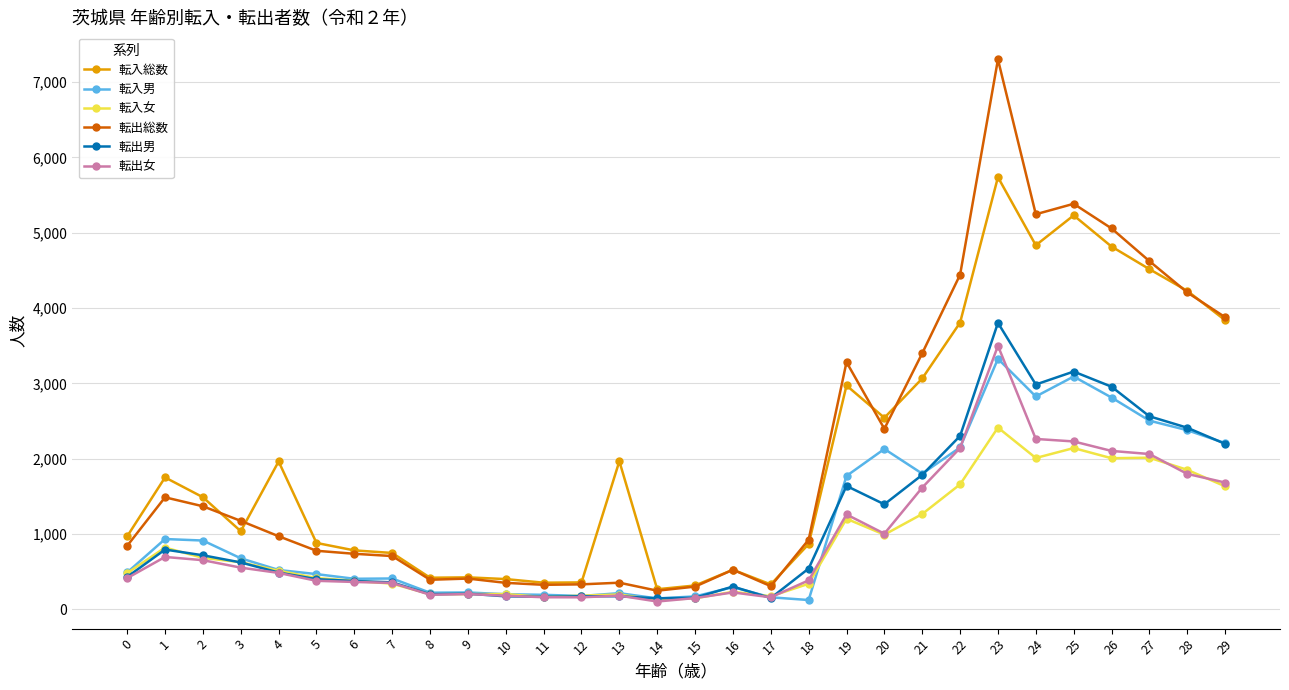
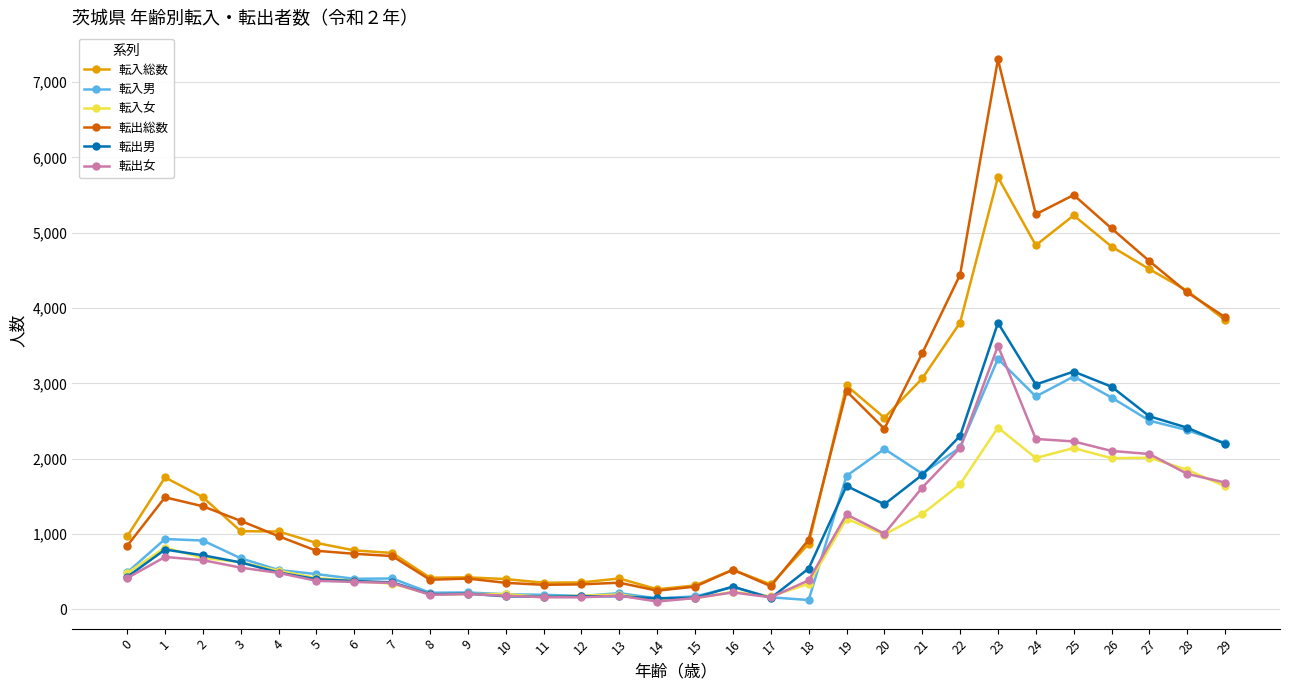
  {
    "転入総数": {
      "0": "1,000",
      "1": "1,800",
      "2": "1,500",
      "3": "1,000",
-     "4": "2,000",
+     "4": "1,000",
      "5": "900",
      "6": "800",
      "7": "700",
      "10": "400",
-     "13": "2,000",
+     "13": "400",
      "18": "900",
      "19": "3,000",
      "20": "2,500",
      "21": "3,100",
      "22": "3,800",
      "23": "5,700",
      "24": "4,800",
      "25": "5,200",
      "26": "4,800",
      "27": "4,500",
      "29": "3,800"
    },
    "転入男": {
      "1": "900",
      "2": "900",
      "3": "700",
      "5": "500",
      "7": "400",
      "18": "100",
      "19": "1,800",
      "20": "2,100",
      "23": "3,300",
      "24": "2,800",
      "25": "3,100",
      "26": "2,800",
      "27": "2,500"
    },
    "転入女": {
      "18": "300",
      "19": "1,200",
      "21": "1,300",
      "22": "1,700",
      "23": "2,400",
      "24": "2,000",
      "25": "2,100",
      "26": "2,000",
      "27": "2,000",
      "28": "1,900",
      "29": "1,600"
    },
    "転出総数": {
      "0": "800",
      "1": "1,500",
      "2": "1,400",
      "3": "1,200",
      "4": "1,000",
      "5": "800",
      "6": "700",
      "7": "700",
      "10": "400",
      "13": "400",
      "18": "900",
-     "19": "3,300",
+     "19": "2,900",
      "20": "2,400",
      "21": "3,400",
      "22": "4,400",
      "23": "7,300",
      "24": "5,200",
-     "25": "5,400",
+     "25": "5,500",
      "26": "5,100",
      "27": "4,600",
      "29": "3,900"
    },
    "転出男": {
      "2": "700",
      "18": "500",
      "19": "1,600",
      "20": "1,400",
      "22": "2,300",
      "23": "3,800",
      "24": "3,000",
      "25": "3,200",
      "26": "3,000",
      "27": "2,600"
    },
    "転出女": {
      "1": "700",
      "3": "600",
      "18": "400",
      "19": "1,300",
      "21": "1,600",
      "23": "3,500",
      "24": "2,300",
      "25": "2,200",
      "26": "2,100",
      "27": "2,100",
      "28": "1,800",
      "29": "1,700"
    }
  }
